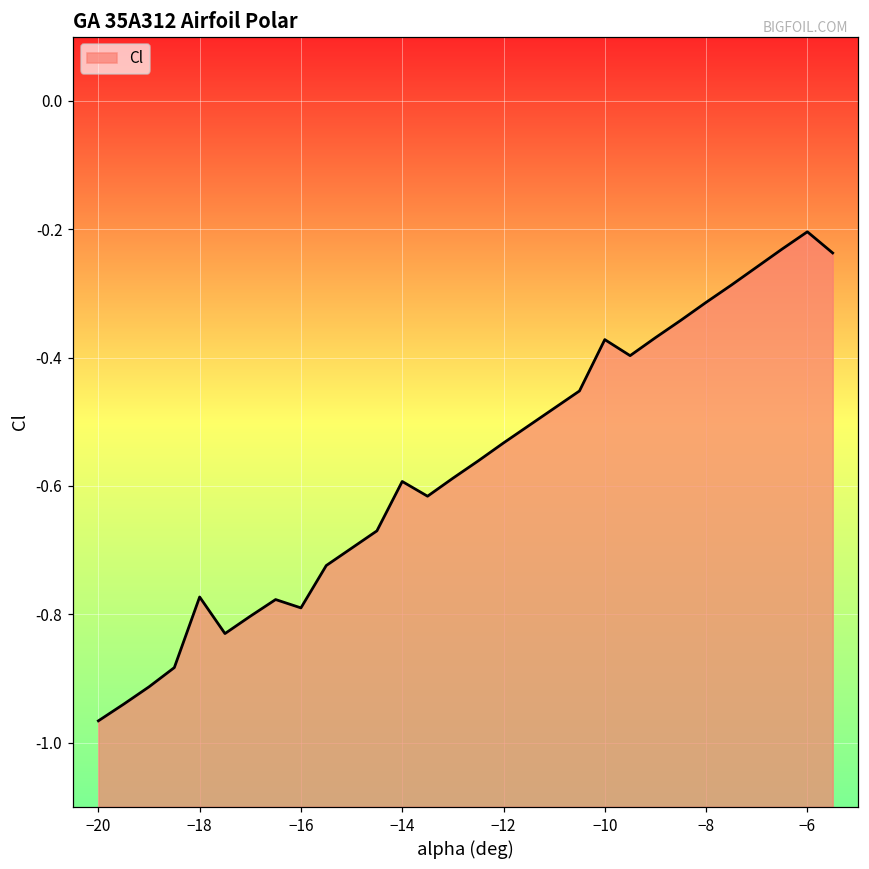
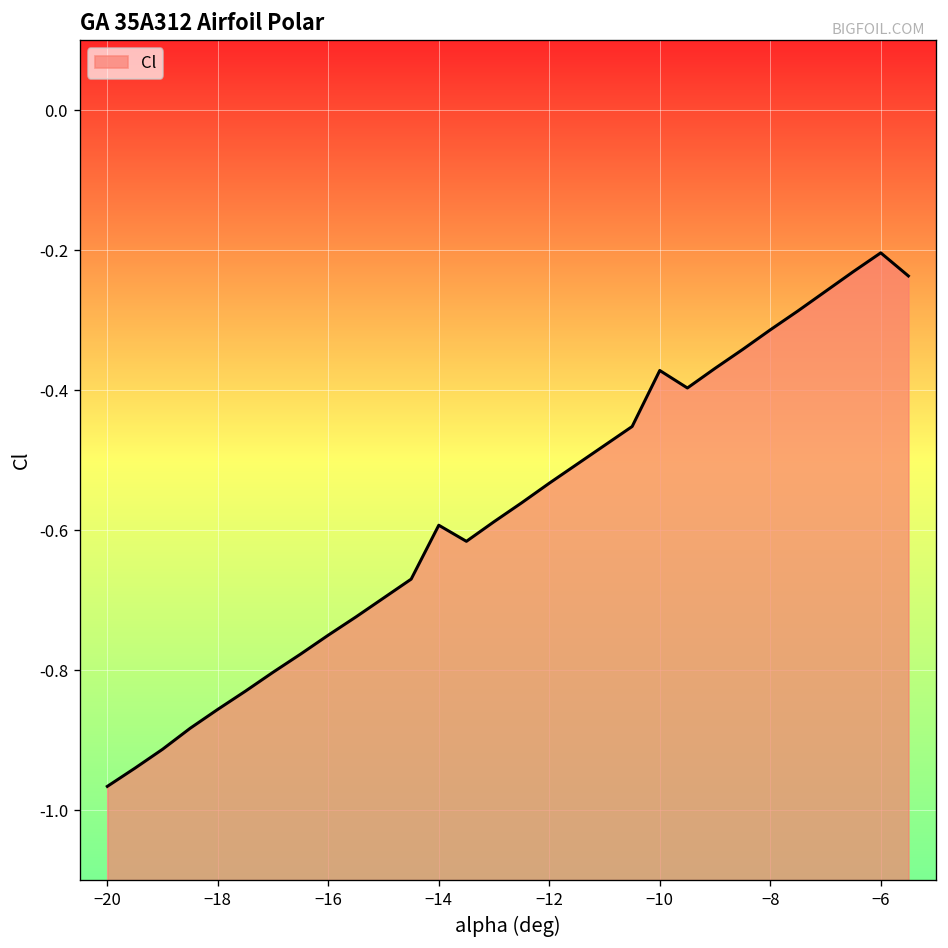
  {
    "−20": -0.97,
-   "−18": -0.77,
-   "−16": -0.79,
+   "−18": -0.86,
+   "−16": -0.75,
    "−14": -0.59,
    "−12": -0.53,
    "−10": -0.37,
    "−8": -0.31,
    "−6": -0.20
  }
